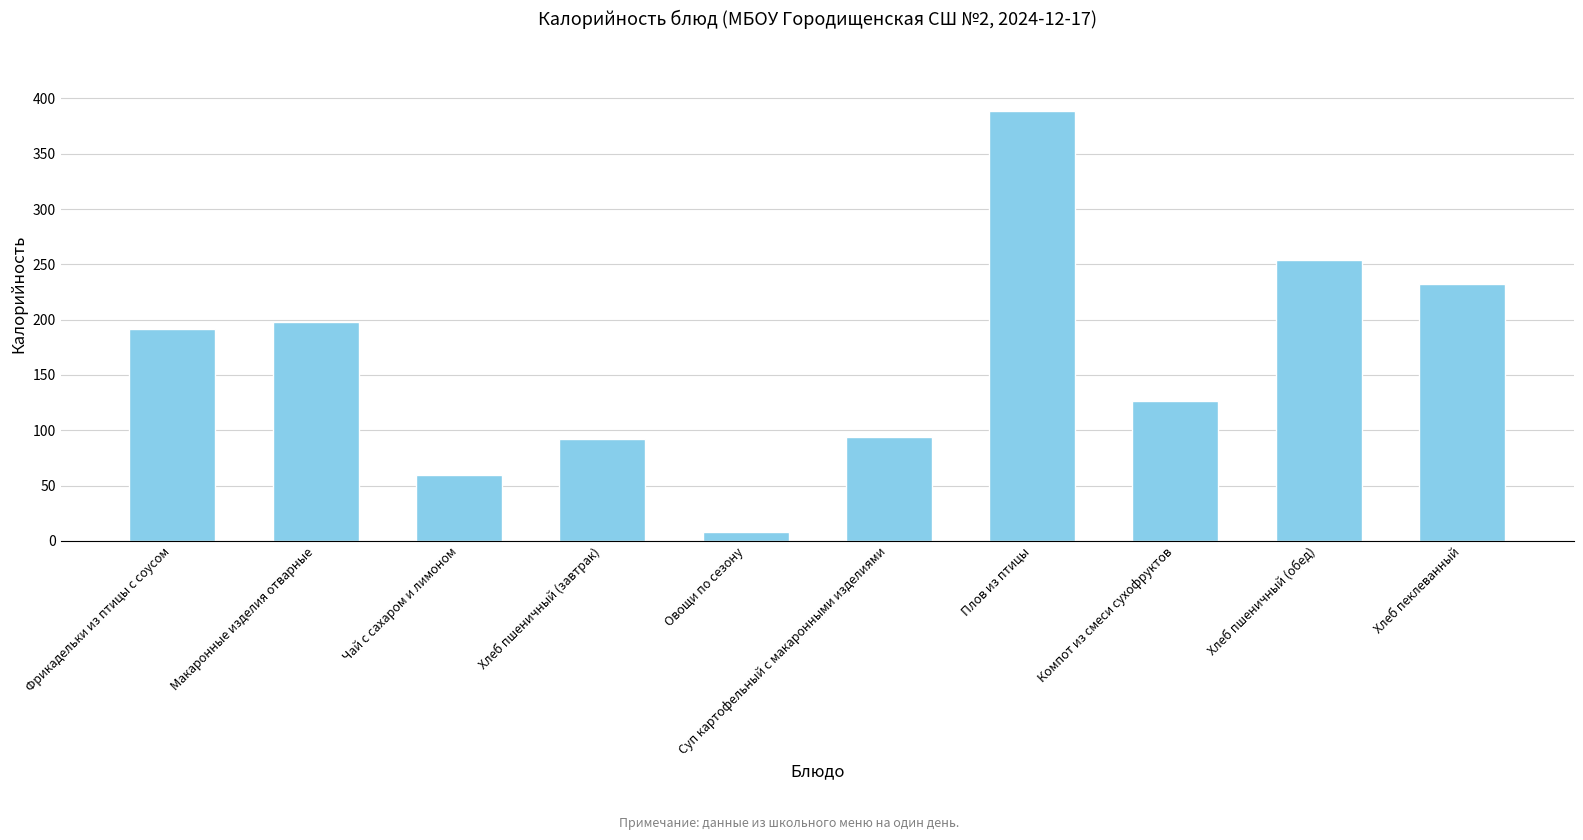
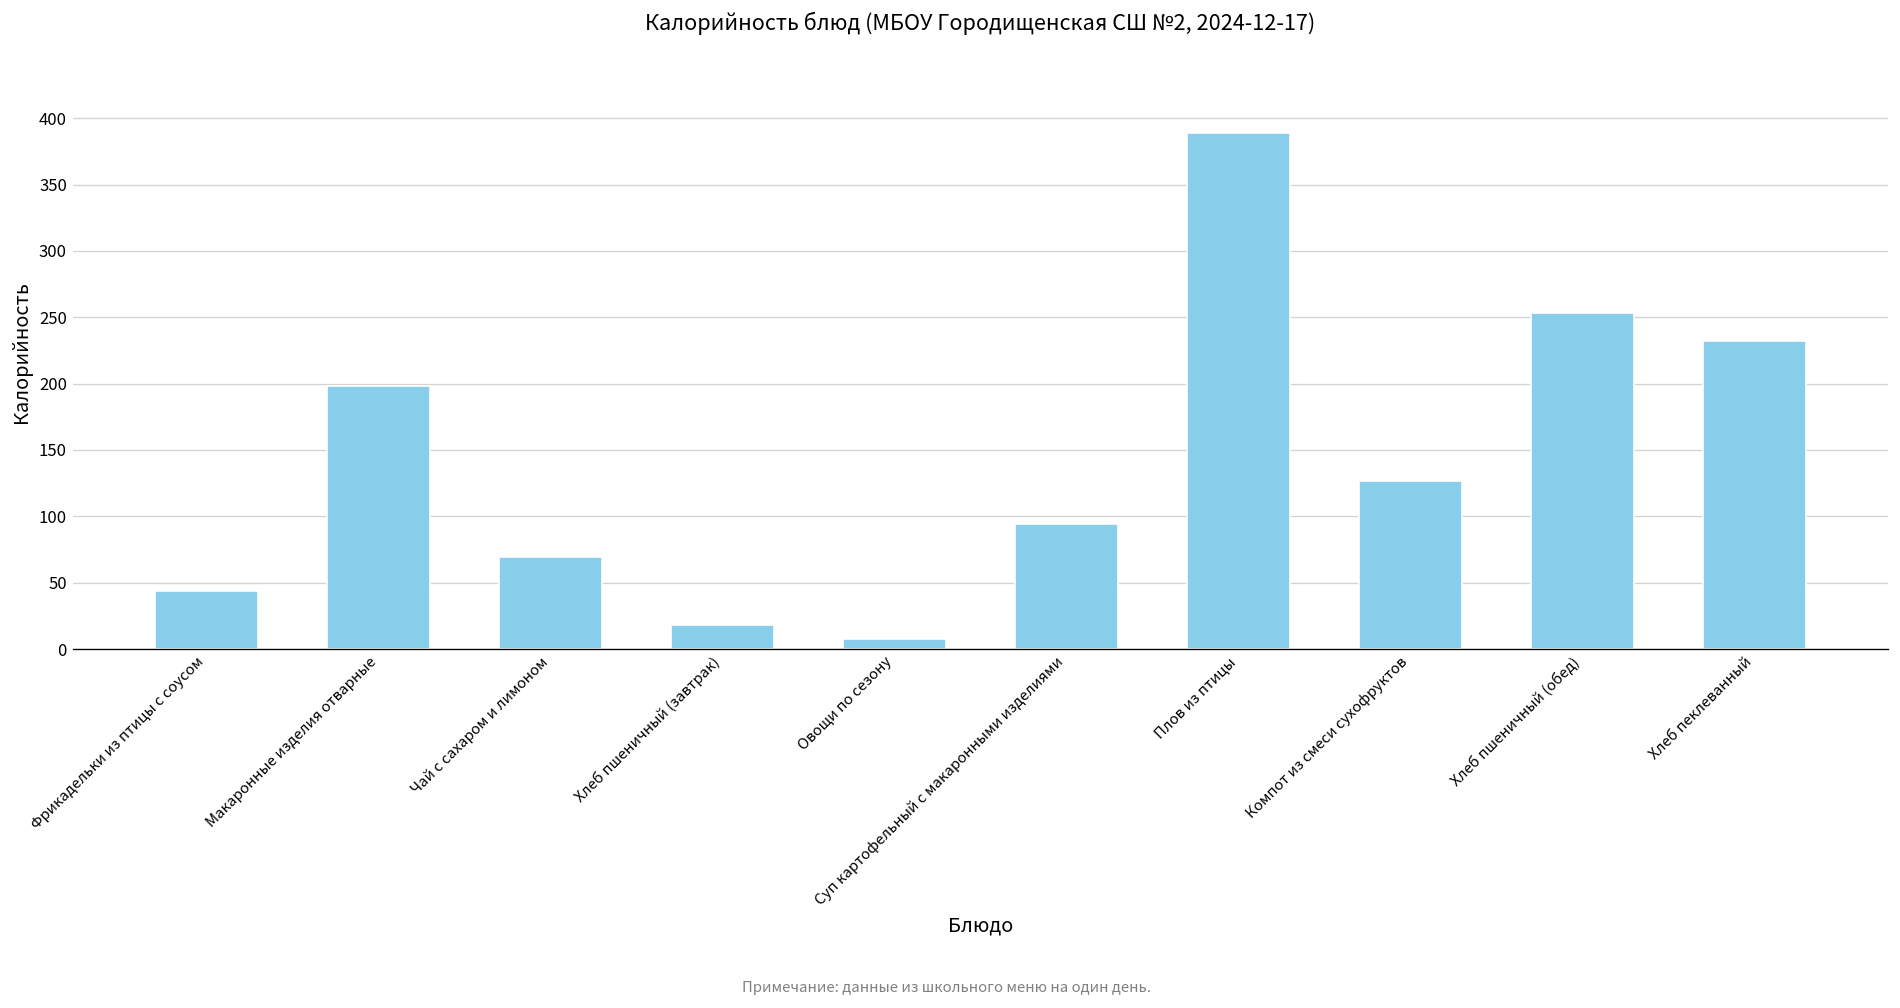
  {
-   "Фрикадельки из птицы с соусом": 191,
+   "Фрикадельки из птицы с соусом": 44,
    "Макаронные изделия отварные": 198,
-   "Чай с сахаром и лимоном": 60,
-   "Хлеб пшеничный (завтрак)": 92,
+   "Чай с сахаром и лимоном": 70,
+   "Хлеб пшеничный (завтрак)": 18,
    "Овощи по сезону": 8,
    "Суп картофельный с макаронными изделиями": 94,
    "Плов из птицы": 389,
    "Компот из смеси сухофруктов": 127,
    "Хлеб пшеничный (обед)": 254,
    "Хлеб пеклеванный": 232
  }
